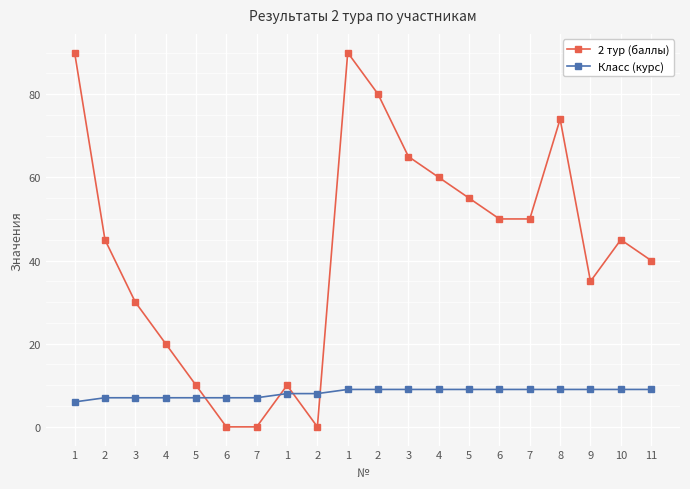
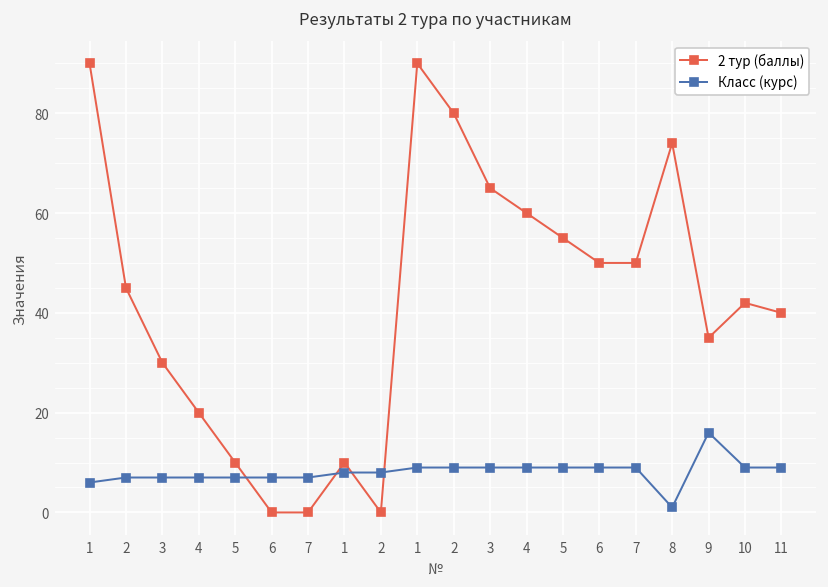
  {
    "2 тур (баллы)": {
      "8": 74,
      "9": 35,
-     "10": 45,
+     "10": 42,
      "11": 40
    },
    "Класс (курс)": {
-     "8": 9,
-     "9": 9,
+     "8": 1,
+     "9": 16,
      "10": 9,
      "11": 9
    }
  }
